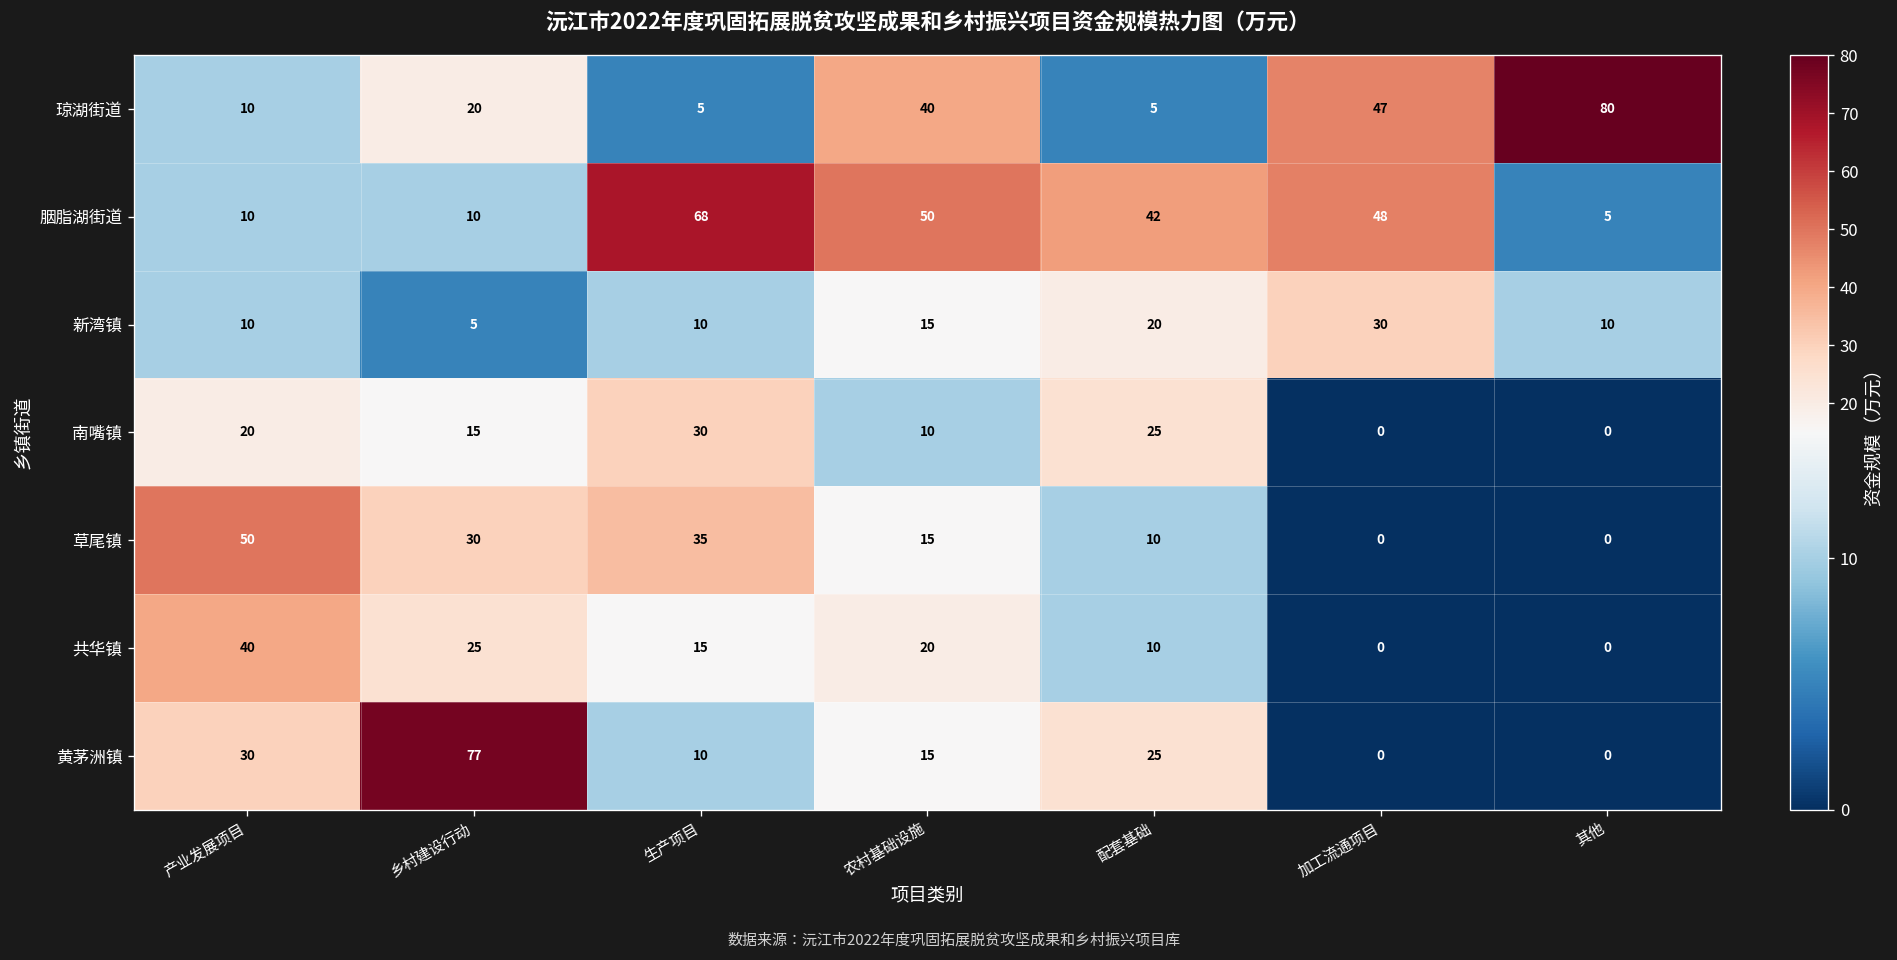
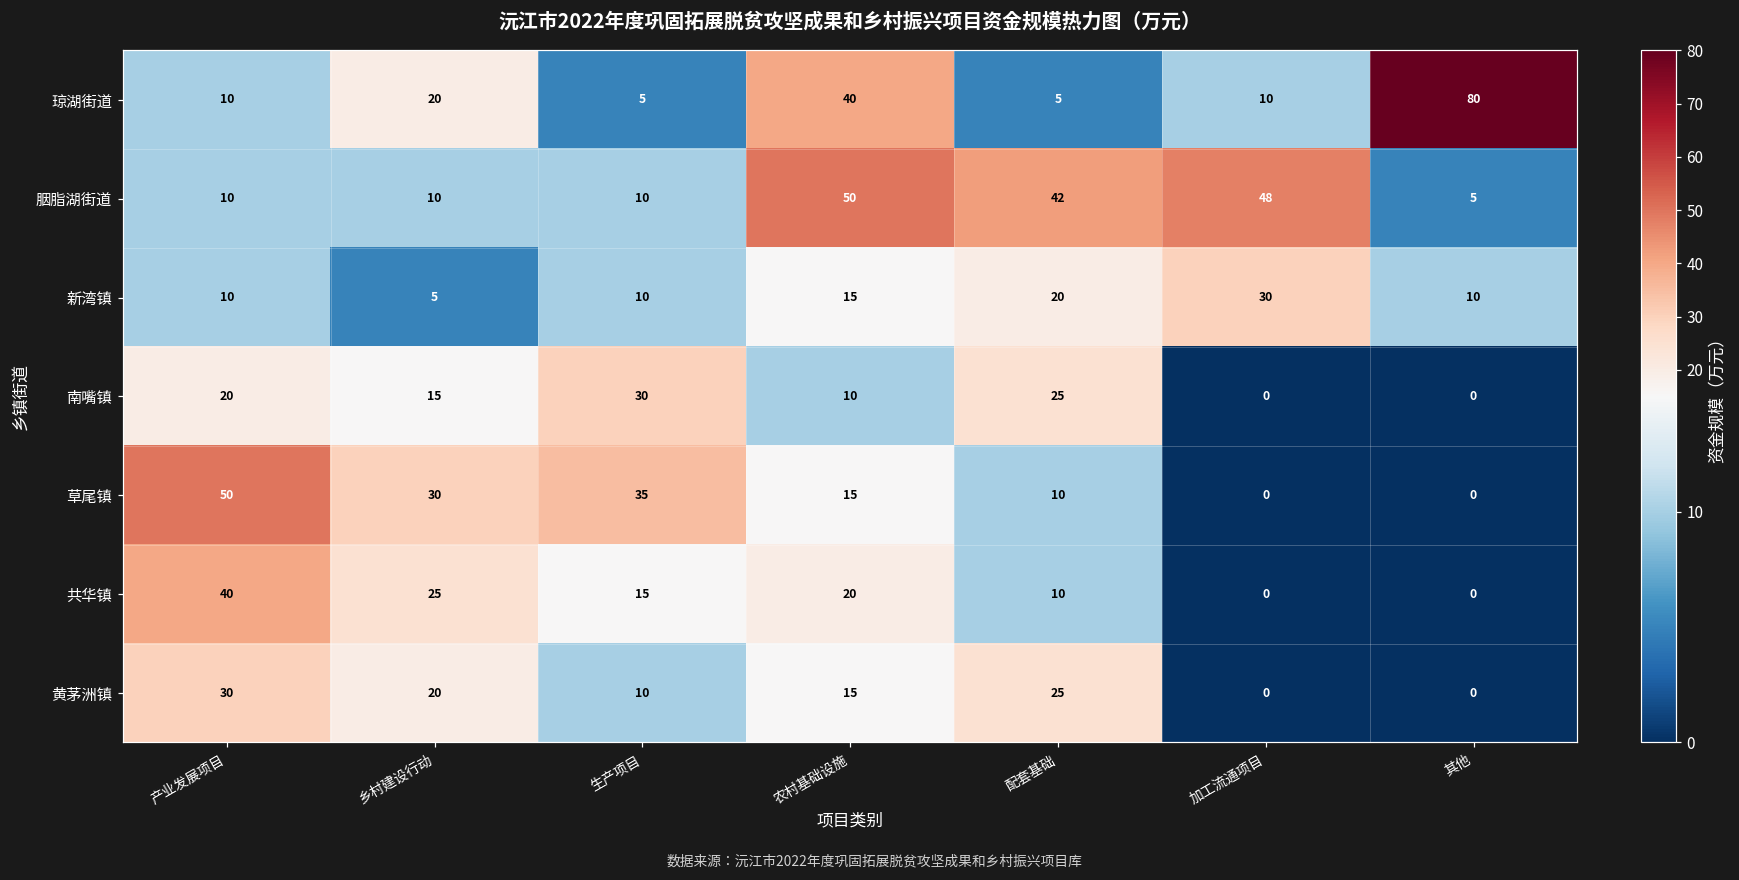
  {
    "琼湖街道": {
      "产业发展项目": 10,
      "乡村建设行动": 20,
      "生产项目": 5,
      "农村基础设施": 40,
      "配套基础": 5,
-     "加工流通项目": 47,
+     "加工流通项目": 10,
      "其他": 80
    },
    "胭脂湖街道": {
      "产业发展项目": 10,
      "乡村建设行动": 10,
-     "生产项目": 68,
+     "生产项目": 10,
      "农村基础设施": 50,
      "配套基础": 42,
      "加工流通项目": 48,
      "其他": 5
    },
    "新湾镇": {
      "产业发展项目": 10,
      "乡村建设行动": 5,
      "生产项目": 10,
      "农村基础设施": 15,
      "配套基础": 20,
      "加工流通项目": 30,
      "其他": 10
    },
    "南嘴镇": {
      "产业发展项目": 20,
      "乡村建设行动": 15,
      "生产项目": 30,
      "农村基础设施": 10,
      "配套基础": 25,
      "加工流通项目": 0,
      "其他": 0
    },
    "草尾镇": {
      "产业发展项目": 50,
      "乡村建设行动": 30,
      "生产项目": 35,
      "农村基础设施": 15,
      "配套基础": 10,
      "加工流通项目": 0,
      "其他": 0
    },
    "共华镇": {
      "产业发展项目": 40,
      "乡村建设行动": 25,
      "生产项目": 15,
      "农村基础设施": 20,
      "配套基础": 10,
      "加工流通项目": 0,
      "其他": 0
    },
    "黄茅洲镇": {
      "产业发展项目": 30,
-     "乡村建设行动": 77,
+     "乡村建设行动": 20,
      "生产项目": 10,
      "农村基础设施": 15,
      "配套基础": 25,
      "加工流通项目": 0,
      "其他": 0
    }
  }
